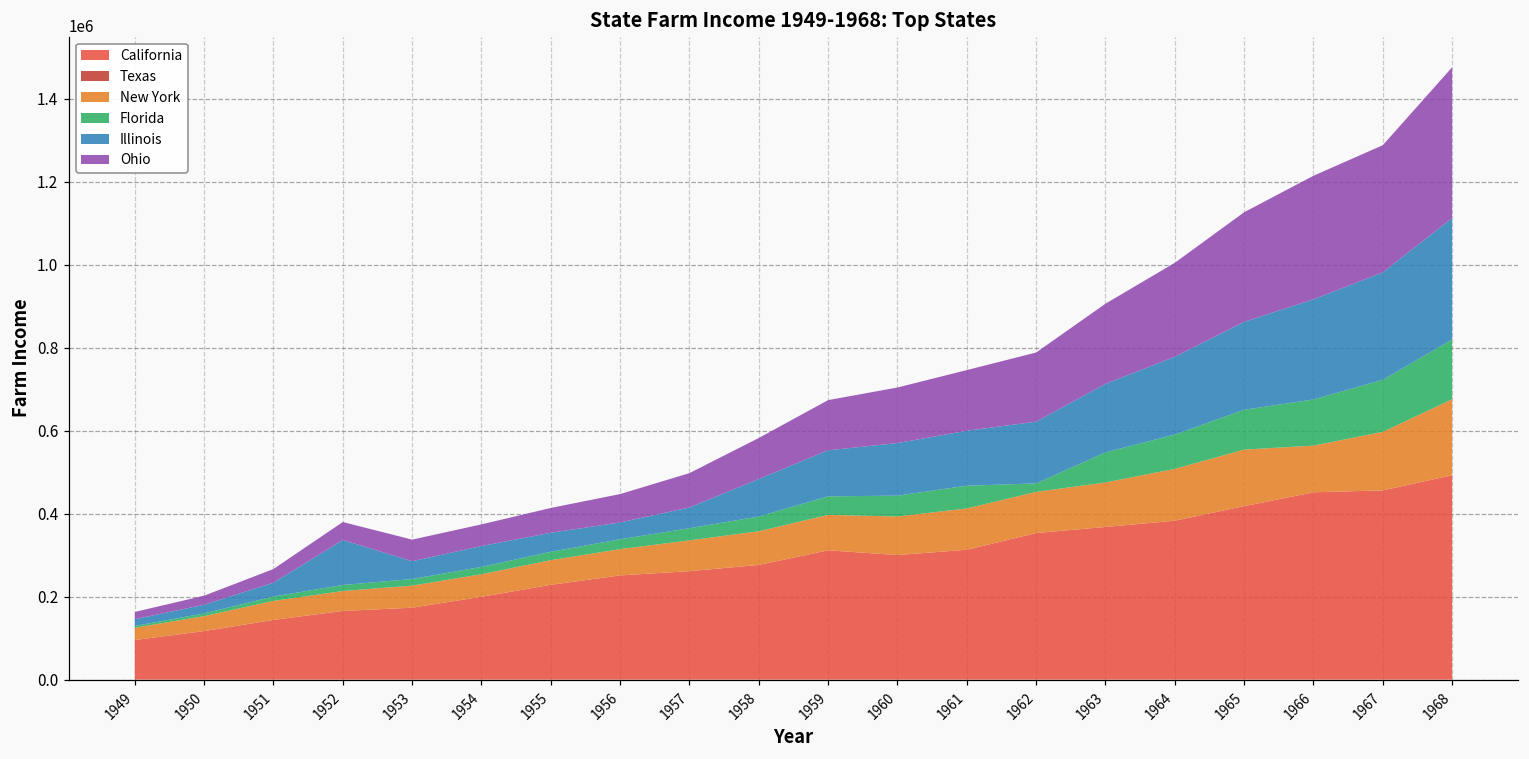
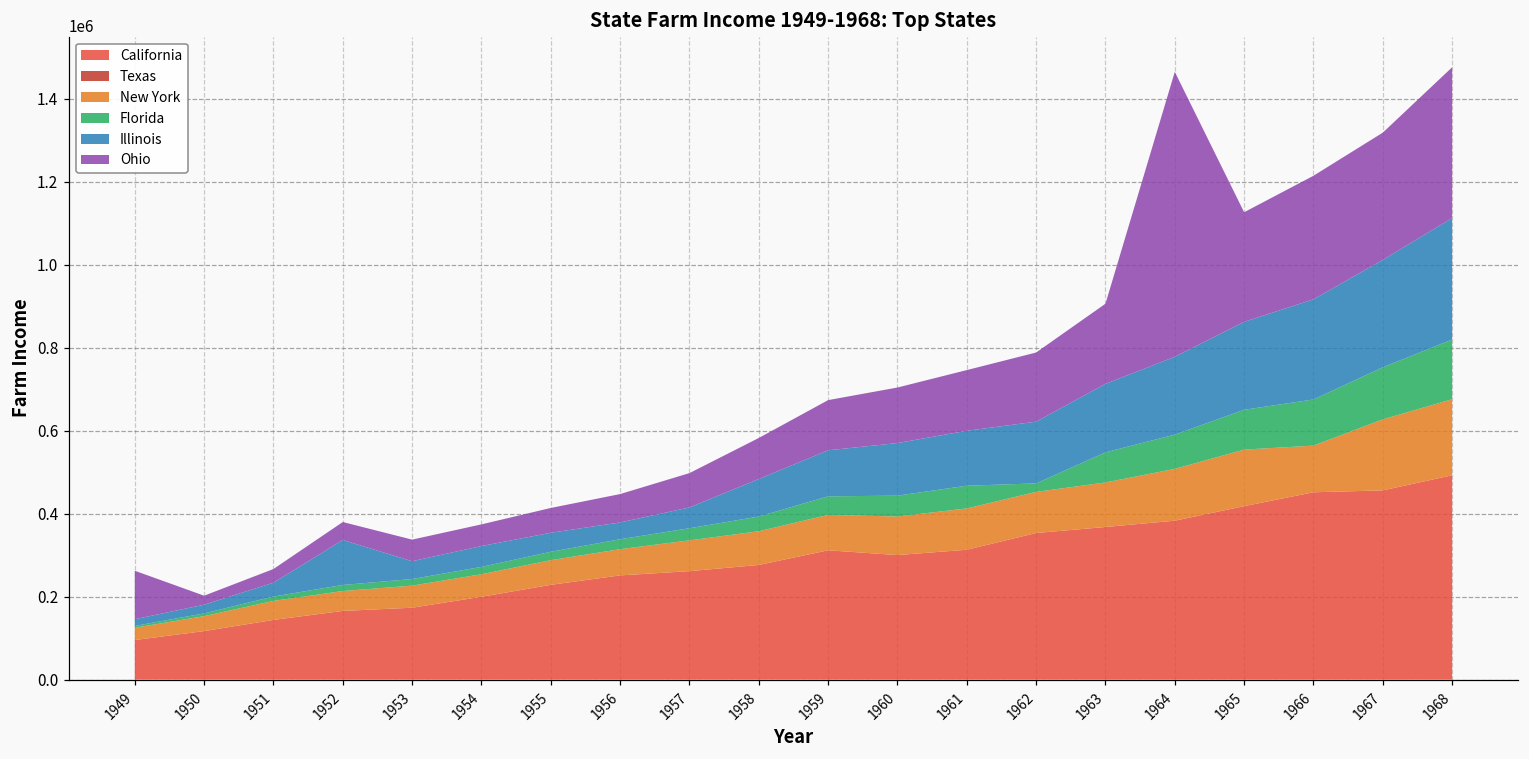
  {
    "Texas": {
      "1949": 100000,
      "1950": 120000,
      "1951": 140000,
      "1952": 170000,
      "1953": 170000,
      "1954": 200000,
      "1955": 230000,
      "1956": 250000,
      "1957": 260000,
      "1958": 280000,
      "1959": 310000,
      "1960": 300000,
      "1961": 310000,
      "1962": 350000,
      "1963": 370000,
      "1964": 380000,
      "1965": 420000,
      "1966": 450000,
      "1967": 460000,
      "1968": 490000
    },
    "New York": {
      "1951": 50000,
      "1952": 50000,
      "1953": 50000,
      "1954": 50000,
      "1955": 60000,
      "1956": 60000,
      "1957": 70000,
      "1958": 80000,
      "1959": 90000,
      "1960": 90000,
      "1961": 100000,
      "1962": 100000,
      "1963": 110000,
      "1964": 120000,
      "1965": 140000,
      "1966": 110000,
-     "1967": 140000,
+     "1967": 170000,
      "1968": 180000
    },
    "Florida": {
      "1951": 10000,
      "1952": 10000,
      "1953": 20000,
      "1954": 20000,
      "1955": 20000,
      "1956": 20000,
      "1957": 30000,
      "1958": 40000,
      "1959": 40000,
      "1960": 50000,
      "1961": 50000,
      "1962": 20000,
      "1963": 70000,
      "1964": 80000,
      "1965": 100000,
      "1966": 110000,
      "1967": 130000,
      "1968": 140000
    },
    "Illinois": {
      "1949": 20000,
      "1950": 20000,
      "1951": 30000,
      "1952": 110000,
      "1953": 40000,
      "1954": 50000,
      "1955": 50000,
      "1956": 40000,
      "1957": 50000,
      "1958": 90000,
      "1959": 110000,
      "1960": 130000,
      "1961": 130000,
      "1962": 150000,
      "1963": 170000,
      "1964": 190000,
      "1965": 210000,
      "1966": 240000,
      "1967": 260000,
      "1968": 290000
    },
    "Ohio": {
-     "1949": 20000,
+     "1949": 120000,
      "1950": 20000,
      "1951": 30000,
      "1952": 40000,
      "1953": 50000,
      "1954": 50000,
      "1955": 60000,
      "1956": 70000,
      "1957": 80000,
      "1958": 100000,
      "1959": 120000,
      "1960": 130000,
      "1961": 150000,
      "1962": 170000,
      "1963": 190000,
-     "1964": 230000,
+     "1964": 690000,
      "1965": 260000,
      "1966": 300000,
      "1967": 310000,
      "1968": 360000
    }
  }
